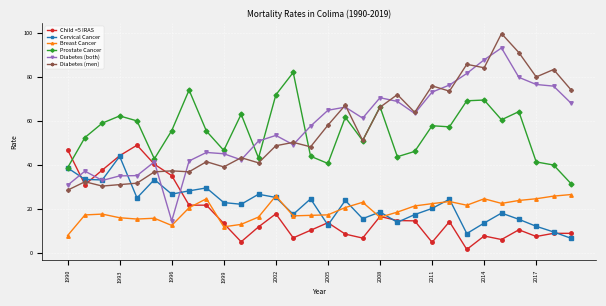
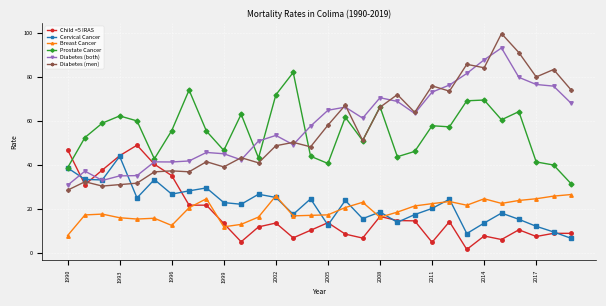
  {
    "Child <5 IRAS": {
      "1990": 47,
      "1996": 35,
      "1999": 13,
-     "2002": 18,
+     "2002": 14,
      "2011": 5,
      "2014": 8,
      "2017": 7
    },
    "Cervical Cancer": {
      "1996": 27,
      "1999": 23,
      "2008": 19,
      "2011": 20,
      "2014": 14,
      "2017": 12
    },
    "Breast Cancer": {
      "1990": 8,
      "1993": 16,
      "1996": 12,
      "1999": 12,
      "2005": 17,
      "2011": 22,
      "2014": 25,
      "2017": 25
    },
    "Prostate Cancer": {
      "1993": 62,
      "1996": 56,
      "1999": 47,
      "2002": 72,
      "2005": 41,
      "2011": 58,
      "2014": 69,
      "2017": 41
    },
    "Diabetes (both)": {
      "1990": 31,
      "1993": 35,
-     "1996": 14,
+     "1996": 41,
      "1999": 45,
      "2002": 53,
      "2005": 65,
      "2008": 71,
      "2011": 73,
      "2014": 88,
      "2017": 77
    },
    "Diabetes (men)": {
      "1990": 28,
      "1993": 31,
      "1996": 37,
      "1999": 39,
      "2002": 49,
      "2005": 58,
      "2011": 76,
      "2014": 84,
      "2017": 80
    }
  }
